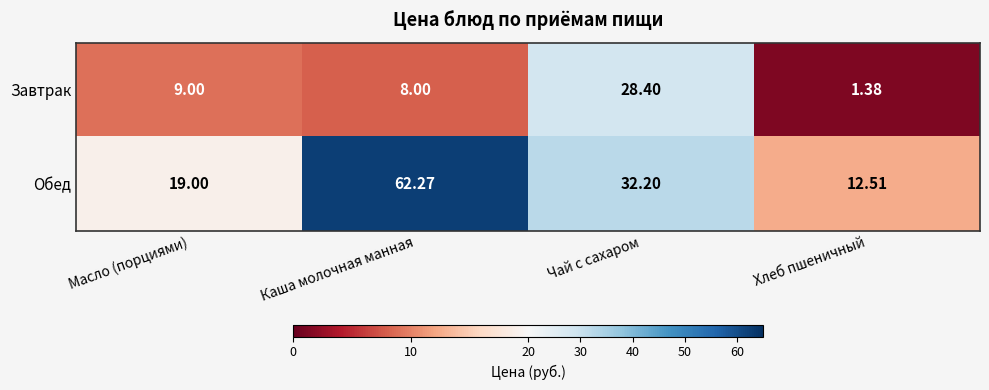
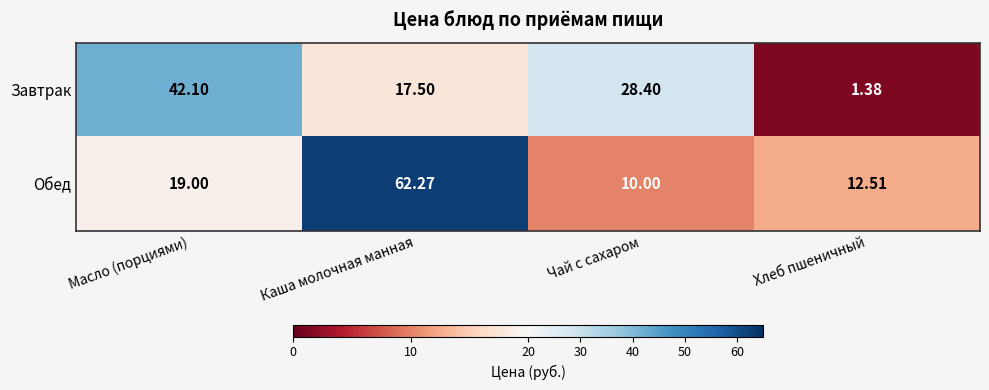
  {
    "Завтрак": {
-     "Масло (порциями)": 9.00,
-     "Каша молочная манная": 8.00,
+     "Масло (порциями)": 42.10,
+     "Каша молочная манная": 17.50,
      "Чай с сахаром": 28.40,
      "Хлеб пшеничный": 1.38
    },
    "Обед": {
      "Масло (порциями)": 19.00,
      "Каша молочная манная": 62.27,
-     "Чай с сахаром": 32.20,
+     "Чай с сахаром": 10.00,
      "Хлеб пшеничный": 12.51
    }
  }
